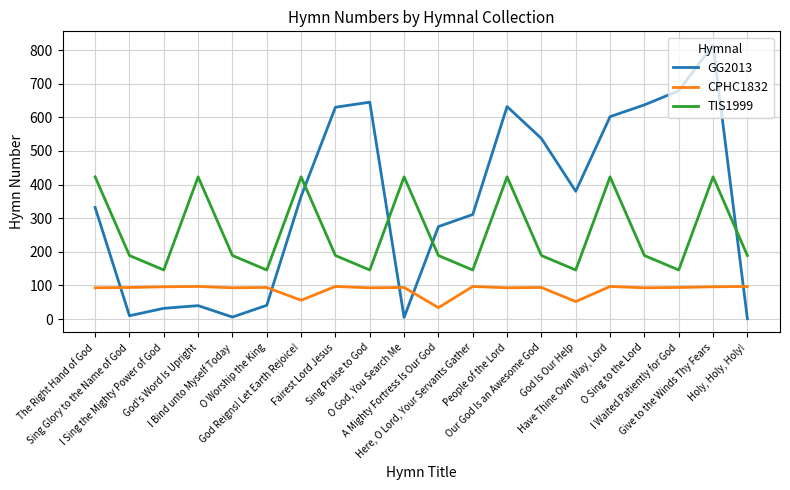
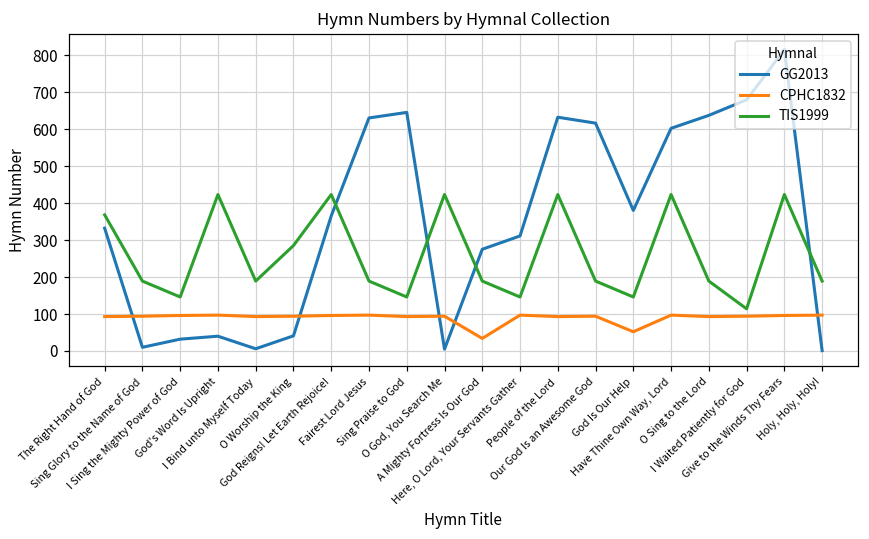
  {
    "GG2013": {
      "The Right Hand of God": 330,
      "Sing Glory to the Name of God": 10,
      "I Sing the Mighty Power of God": 30,
      "God's Word Is Upright": 40,
      "I Bind unto Myself Today": 10,
      "O Worship the King": 40,
      "God Reigns! Let Earth Rejoice!": 370,
      "Fairest Lord Jesus": 630,
      "Sing Praise to God": 650,
      "O God, You Search Me": 10,
      "A Mighty Fortress Is Our God": 280,
      "Here, O Lord, Your Servants Gather": 310,
      "People of the Lord": 630,
-     "Our God Is an Awesome God": 540,
+     "Our God Is an Awesome God": 620,
      "God Is Our Help": 380,
      "Have Thine Own Way, Lord": 600,
      "O Sing to the Lord": 640,
      "Holy, Holy, Holy!": 0
    },
    "CPHC1832": {
      "The Right Hand of God": 90,
      "Sing Glory to the Name of God": 90,
      "I Sing the Mighty Power of God": 100,
      "God's Word Is Upright": 100,
      "I Bind unto Myself Today": 90,
      "O Worship the King": 90,
-     "God Reigns! Let Earth Rejoice!": 60,
+     "God Reigns! Let Earth Rejoice!": 100,
      "Fairest Lord Jesus": 100,
      "Sing Praise to God": 90,
      "O God, You Search Me": 90,
      "A Mighty Fortress Is Our God": 30,
      "Here, O Lord, Your Servants Gather": 100,
      "People of the Lord": 90,
      "Our God Is an Awesome God": 90,
      "God Is Our Help": 50,
      "Have Thine Own Way, Lord": 100,
      "O Sing to the Lord": 90,
      "I Waited Patiently for God": 90,
      "Give to the Winds Thy Fears": 100,
      "Holy, Holy, Holy!": 100
    },
    "TIS1999": {
-     "The Right Hand of God": 420,
+     "The Right Hand of God": 370,
      "Sing Glory to the Name of God": 190,
      "I Sing the Mighty Power of God": 150,
      "God's Word Is Upright": 420,
      "I Bind unto Myself Today": 190,
-     "O Worship the King": 150,
+     "O Worship the King": 290,
      "God Reigns! Let Earth Rejoice!": 420,
      "Fairest Lord Jesus": 190,
      "Sing Praise to God": 150,
      "O God, You Search Me": 420,
      "A Mighty Fortress Is Our God": 190,
      "Here, O Lord, Your Servants Gather": 150,
      "People of the Lord": 420,
      "Our God Is an Awesome God": 190,
      "God Is Our Help": 150,
      "Have Thine Own Way, Lord": 420,
      "O Sing to the Lord": 190,
-     "I Waited Patiently for God": 150,
+     "I Waited Patiently for God": 110,
      "Give to the Winds Thy Fears": 420,
      "Holy, Holy, Holy!": 190
    }
  }
